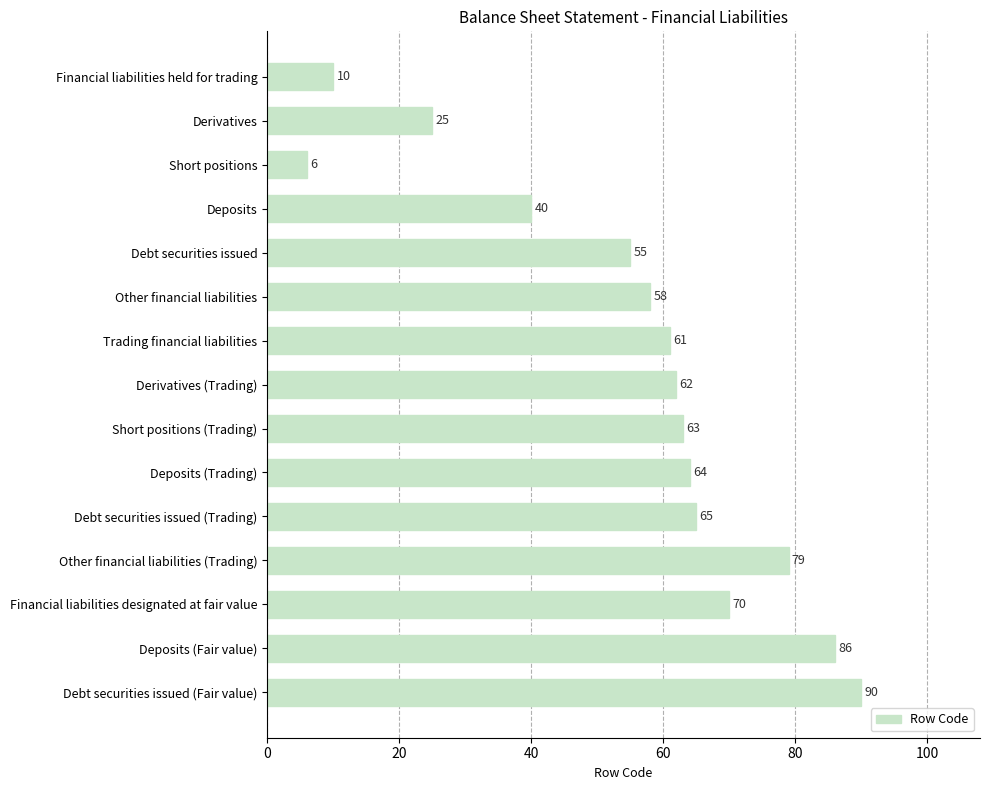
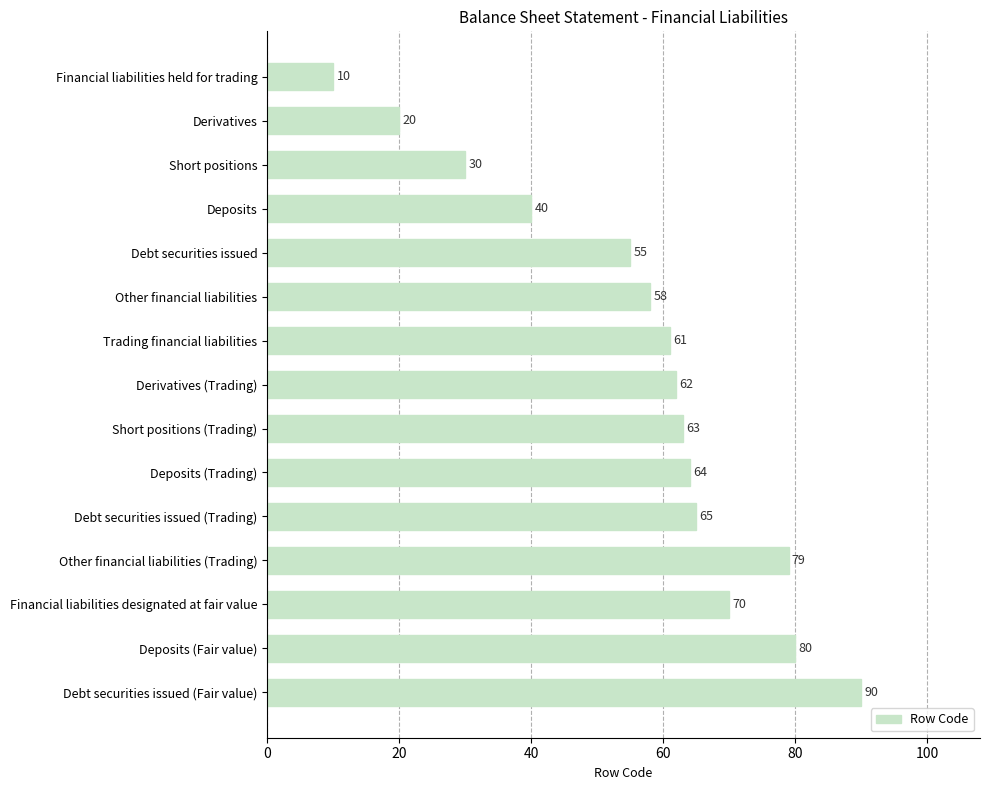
  {
    "Financial liabilities held for trading": 10,
-   "Derivatives": 25,
-   "Short positions": 6,
+   "Derivatives": 20,
+   "Short positions": 30,
    "Deposits": 40,
    "Debt securities issued": 55,
    "Other financial liabilities": 58,
    "Trading financial liabilities": 61,
    "Derivatives (Trading)": 62,
    "Short positions (Trading)": 63,
    "Deposits (Trading)": 64,
    "Debt securities issued (Trading)": 65,
    "Other financial liabilities (Trading)": 79,
    "Financial liabilities designated at fair value": 70,
-   "Deposits (Fair value)": 86,
+   "Deposits (Fair value)": 80,
    "Debt securities issued (Fair value)": 90
  }
